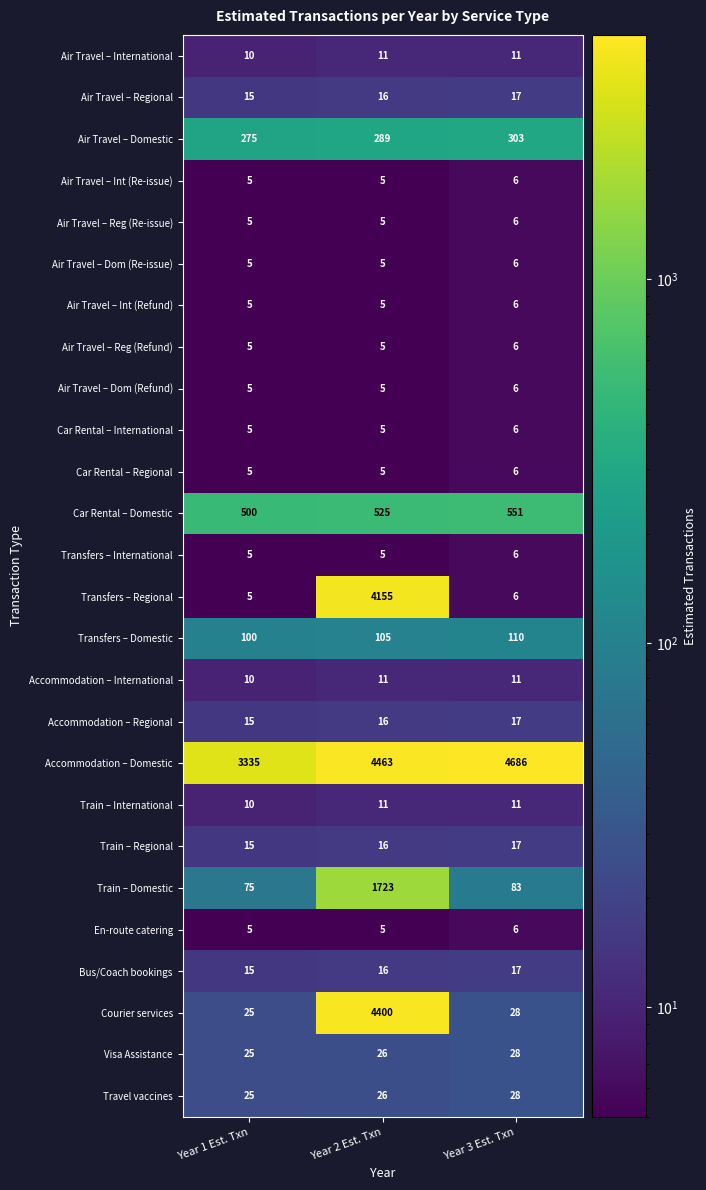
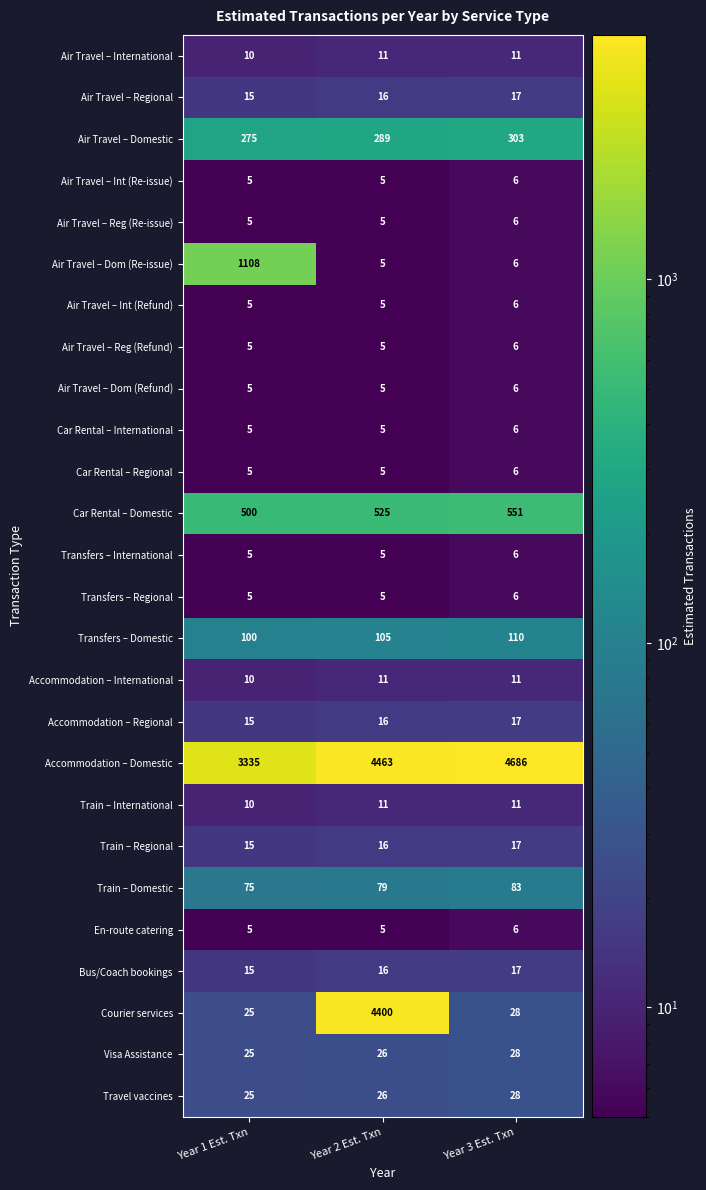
  {
    "Air Travel – International": {
      "Year 1 Est. Txn": 10,
      "Year 2 Est. Txn": 11,
      "Year 3 Est. Txn": 11
    },
    "Air Travel – Regional": {
      "Year 1 Est. Txn": 15,
      "Year 2 Est. Txn": 16,
      "Year 3 Est. Txn": 17
    },
    "Air Travel – Domestic": {
      "Year 1 Est. Txn": 275,
      "Year 2 Est. Txn": 289,
      "Year 3 Est. Txn": 303
    },
    "Air Travel – Int (Re-issue)": {
      "Year 1 Est. Txn": 5,
      "Year 2 Est. Txn": 5,
      "Year 3 Est. Txn": 6
    },
    "Air Travel – Reg (Re-issue)": {
      "Year 1 Est. Txn": 5,
      "Year 2 Est. Txn": 5,
      "Year 3 Est. Txn": 6
    },
    "Air Travel – Dom (Re-issue)": {
-     "Year 1 Est. Txn": 5,
+     "Year 1 Est. Txn": 1108,
      "Year 2 Est. Txn": 5,
      "Year 3 Est. Txn": 6
    },
    "Air Travel – Int (Refund)": {
      "Year 1 Est. Txn": 5,
      "Year 2 Est. Txn": 5,
      "Year 3 Est. Txn": 6
    },
    "Air Travel – Reg (Refund)": {
      "Year 1 Est. Txn": 5,
      "Year 2 Est. Txn": 5,
      "Year 3 Est. Txn": 6
    },
    "Air Travel – Dom (Refund)": {
      "Year 1 Est. Txn": 5,
      "Year 2 Est. Txn": 5,
      "Year 3 Est. Txn": 6
    },
    "Car Rental – International": {
      "Year 1 Est. Txn": 5,
      "Year 2 Est. Txn": 5,
      "Year 3 Est. Txn": 6
    },
    "Car Rental – Regional": {
      "Year 1 Est. Txn": 5,
      "Year 2 Est. Txn": 5,
      "Year 3 Est. Txn": 6
    },
    "Car Rental – Domestic": {
      "Year 1 Est. Txn": 500,
      "Year 2 Est. Txn": 525,
      "Year 3 Est. Txn": 551
    },
    "Transfers – International": {
      "Year 1 Est. Txn": 5,
      "Year 2 Est. Txn": 5,
      "Year 3 Est. Txn": 6
    },
    "Transfers – Regional": {
      "Year 1 Est. Txn": 5,
-     "Year 2 Est. Txn": 4155,
+     "Year 2 Est. Txn": 5,
      "Year 3 Est. Txn": 6
    },
    "Transfers – Domestic": {
      "Year 1 Est. Txn": 100,
      "Year 2 Est. Txn": 105,
      "Year 3 Est. Txn": 110
    },
    "Accommodation – International": {
      "Year 1 Est. Txn": 10,
      "Year 2 Est. Txn": 11,
      "Year 3 Est. Txn": 11
    },
    "Accommodation – Regional": {
      "Year 1 Est. Txn": 15,
      "Year 2 Est. Txn": 16,
      "Year 3 Est. Txn": 17
    },
    "Accommodation – Domestic": {
      "Year 1 Est. Txn": 3335,
      "Year 2 Est. Txn": 4463,
      "Year 3 Est. Txn": 4686
    },
    "Train – International": {
      "Year 1 Est. Txn": 10,
      "Year 2 Est. Txn": 11,
      "Year 3 Est. Txn": 11
    },
    "Train – Regional": {
      "Year 1 Est. Txn": 15,
      "Year 2 Est. Txn": 16,
      "Year 3 Est. Txn": 17
    },
    "Train – Domestic": {
      "Year 1 Est. Txn": 75,
-     "Year 2 Est. Txn": 1723,
+     "Year 2 Est. Txn": 79,
      "Year 3 Est. Txn": 83
    },
    "En-route catering": {
      "Year 1 Est. Txn": 5,
      "Year 2 Est. Txn": 5,
      "Year 3 Est. Txn": 6
    },
    "Bus/Coach bookings": {
      "Year 1 Est. Txn": 15,
      "Year 2 Est. Txn": 16,
      "Year 3 Est. Txn": 17
    },
    "Courier services": {
      "Year 1 Est. Txn": 25,
      "Year 2 Est. Txn": 4400,
      "Year 3 Est. Txn": 28
    },
    "Visa Assistance": {
      "Year 1 Est. Txn": 25,
      "Year 2 Est. Txn": 26,
      "Year 3 Est. Txn": 28
    },
    "Travel vaccines": {
      "Year 1 Est. Txn": 25,
      "Year 2 Est. Txn": 26,
      "Year 3 Est. Txn": 28
    }
  }
